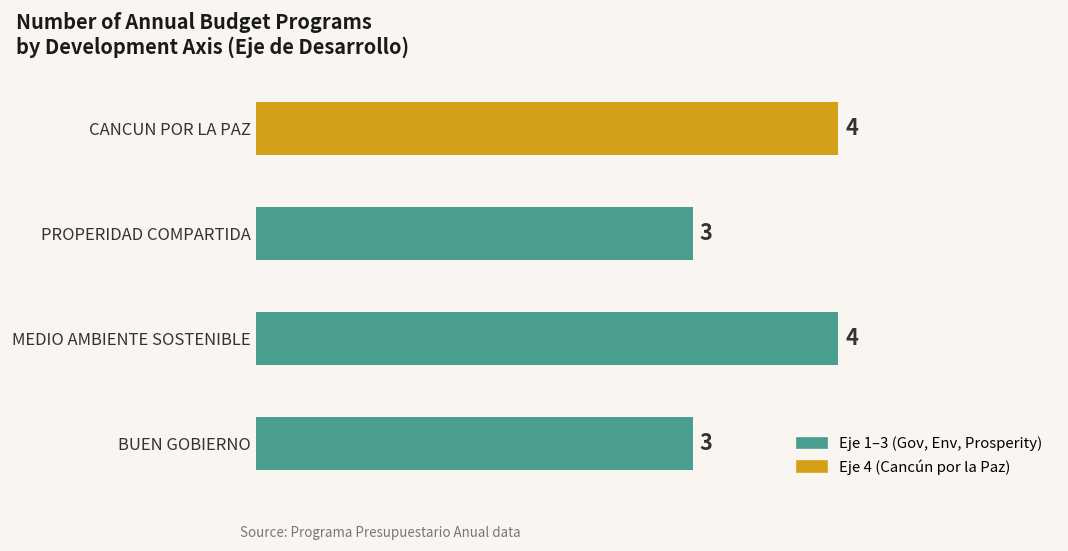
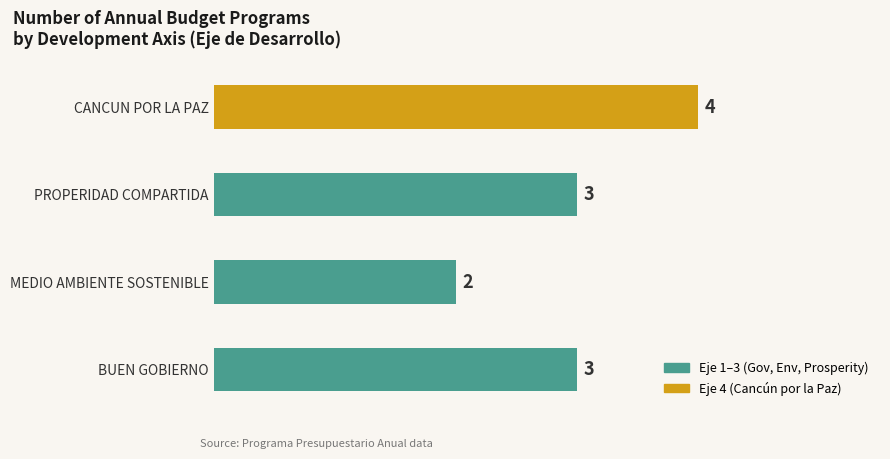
  {
    "CANCUN POR LA PAZ": 4,
    "PROPERIDAD COMPARTIDA": 3,
-   "MEDIO AMBIENTE SOSTENIBLE": 4,
+   "MEDIO AMBIENTE SOSTENIBLE": 2,
    "BUEN GOBIERNO": 3
  }
